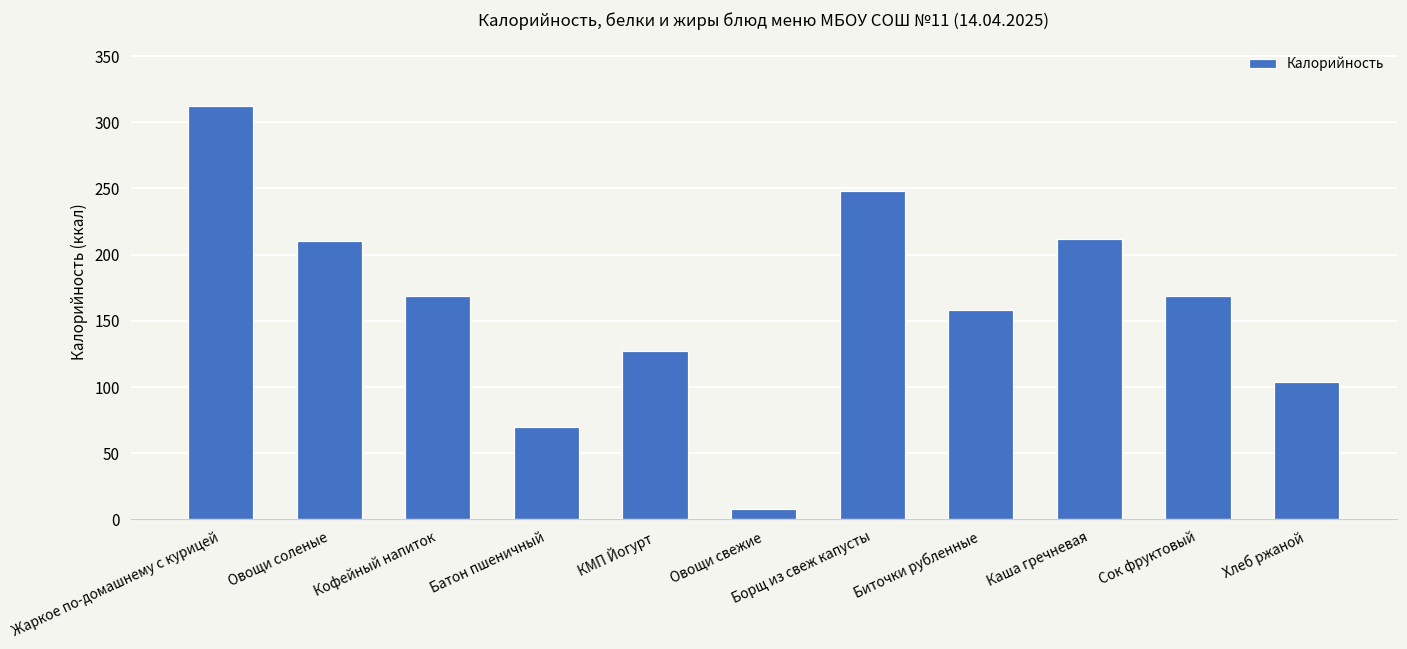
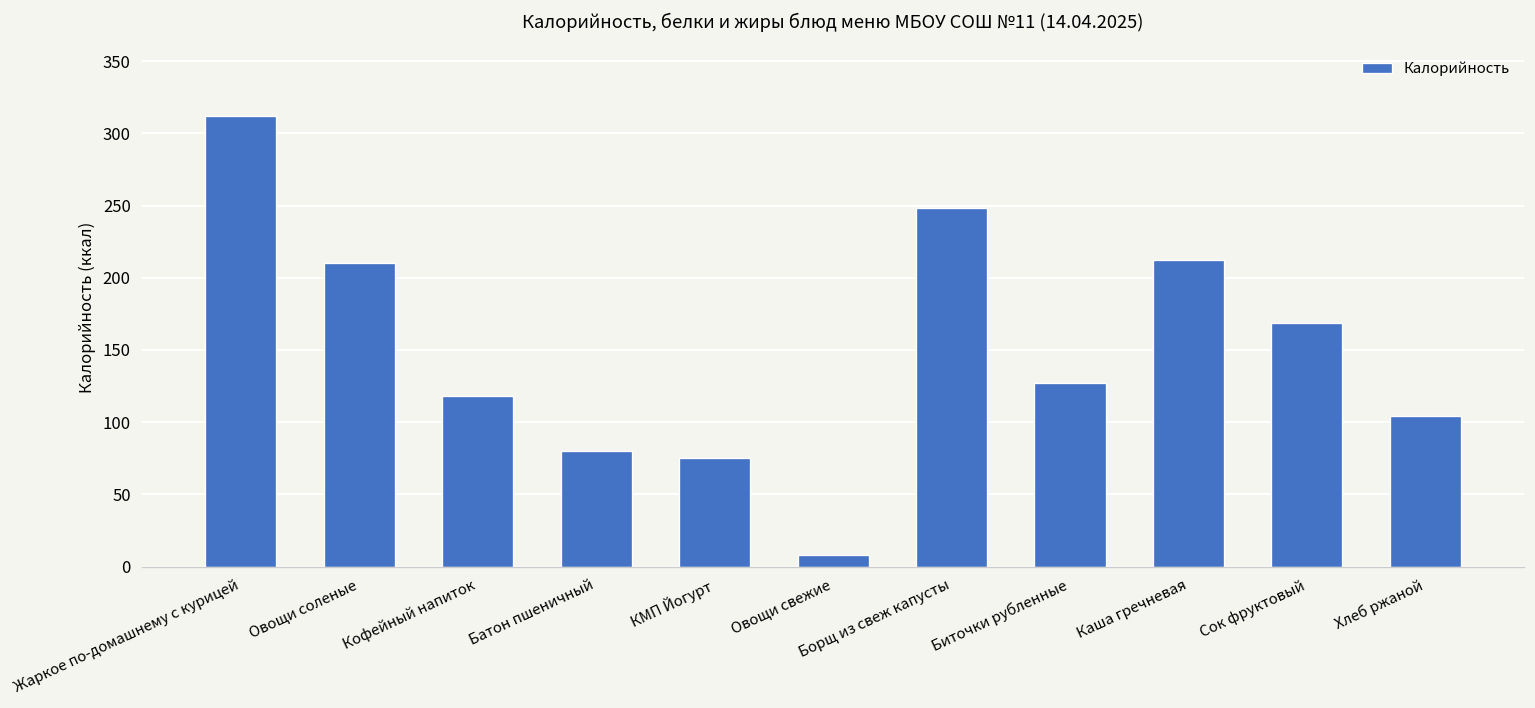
  {
    "Жаркое по-домашнему с курицей": 312,
    "Овощи соленые": 210,
-   "Кофейный напиток": 169,
-   "Батон пшеничный": 70,
-   "КМП Йогурт": 127,
+   "Кофейный напиток": 118,
+   "Батон пшеничный": 80,
+   "КМП Йогурт": 75,
    "Овощи свежие": 8,
    "Борщ из свеж капусты": 248,
-   "Биточки рубленные": 158,
+   "Биточки рубленные": 127,
    "Каша гречневая": 212,
    "Сок фруктовый": 169,
    "Хлеб ржаной": 104
  }
